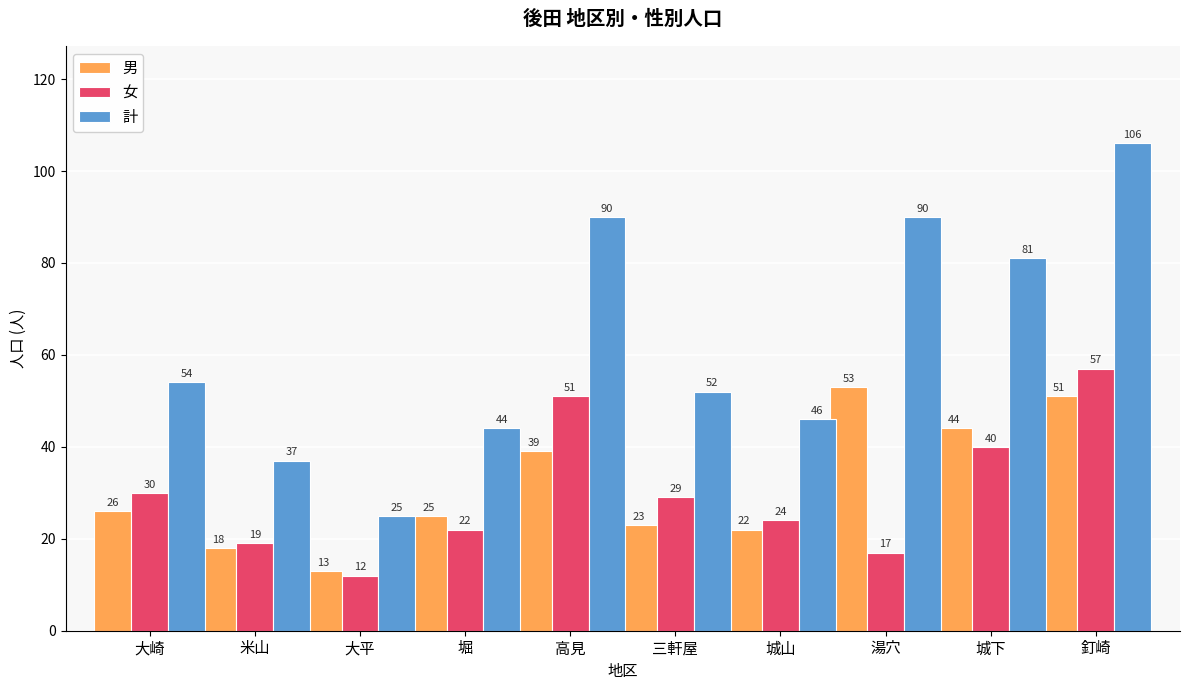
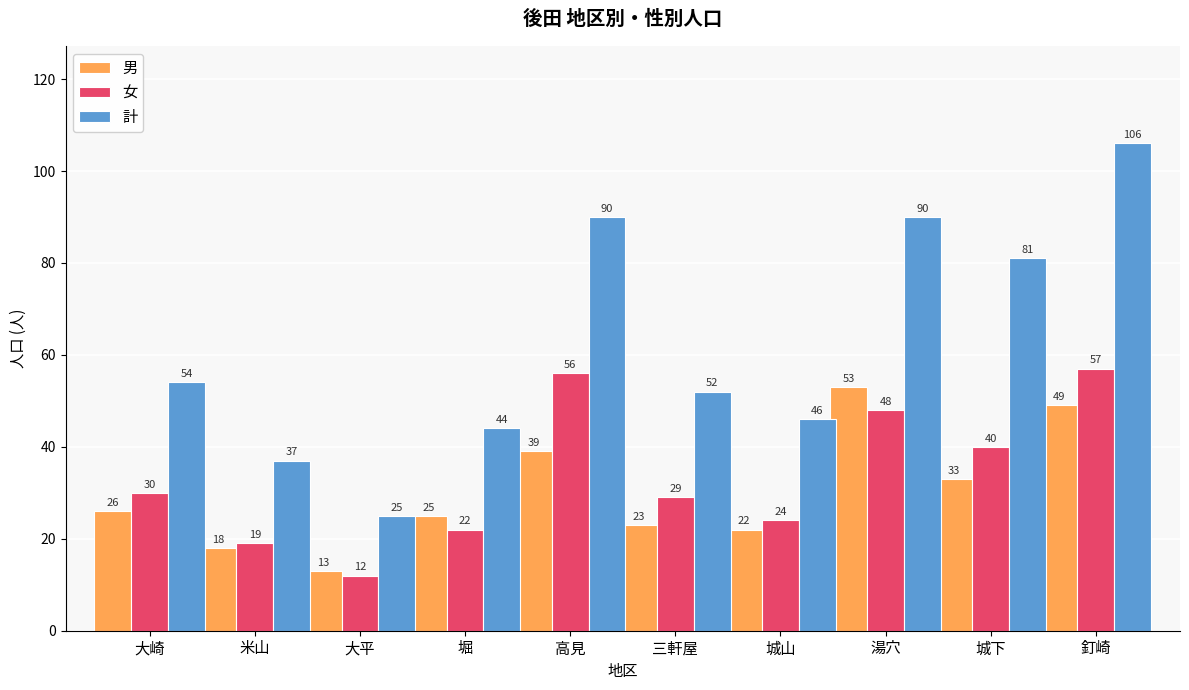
  {
    "男": {
      "大崎": 26,
      "米山": 18,
      "大平": 13,
      "堀": 25,
      "高見": 39,
      "三軒屋": 23,
      "城山": 22,
      "湯穴": 53,
-     "城下": 44,
-     "釘崎": 51
+     "城下": 33,
+     "釘崎": 49
    },
    "女": {
      "大崎": 30,
      "米山": 19,
      "大平": 12,
      "堀": 22,
-     "高見": 51,
+     "高見": 56,
      "三軒屋": 29,
      "城山": 24,
-     "湯穴": 17,
+     "湯穴": 48,
      "城下": 40,
      "釘崎": 57
    },
    "計": {
      "大崎": 54,
      "米山": 37,
      "大平": 25,
      "堀": 44,
      "高見": 90,
      "三軒屋": 52,
      "城山": 46,
      "湯穴": 90,
      "城下": 81,
      "釘崎": 106
    }
  }
